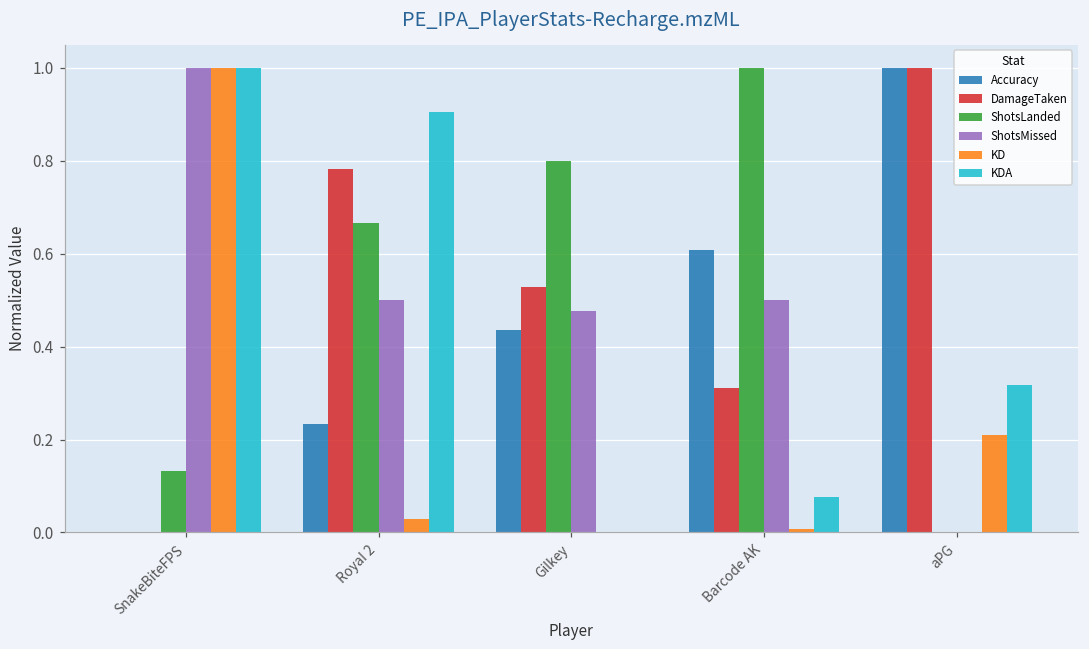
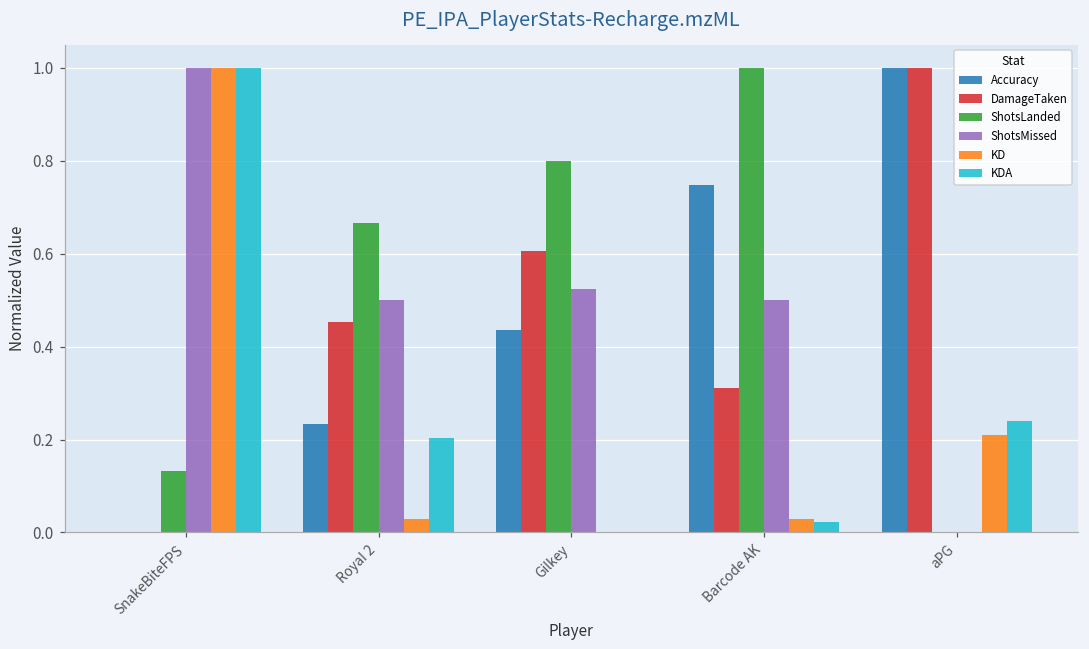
  {
    "Accuracy": {
      "SnakeBiteFPS": 0.00,
      "RoyaI 2": 0.23,
      "Gilkey": 0.44,
-     "Barcode AK": 0.61,
+     "Barcode AK": 0.75,
      "aPG": 1.00
    },
    "DamageTaken": {
      "SnakeBiteFPS": 0.00,
-     "RoyaI 2": 0.78,
-     "Gilkey": 0.53,
+     "RoyaI 2": 0.45,
+     "Gilkey": 0.61,
      "Barcode AK": 0.31,
      "aPG": 1.00
    },
    "ShotsLanded": {
      "SnakeBiteFPS": 0.13,
      "RoyaI 2": 0.67,
      "Gilkey": 0.80,
      "Barcode AK": 1.00,
      "aPG": 0.00
    },
    "ShotsMissed": {
      "SnakeBiteFPS": 1.00,
      "RoyaI 2": 0.50,
-     "Gilkey": 0.48,
+     "Gilkey": 0.52,
      "Barcode AK": 0.50,
      "aPG": 0.00
    },
    "KD": {
      "SnakeBiteFPS": 1.00,
      "RoyaI 2": 0.03,
      "Gilkey": 0.00,
-     "Barcode AK": 0.01,
+     "Barcode AK": 0.03,
      "aPG": 0.21
    },
    "KDA": {
      "SnakeBiteFPS": 1.00,
-     "RoyaI 2": 0.91,
+     "RoyaI 2": 0.20,
      "Gilkey": 0.00,
-     "Barcode AK": 0.08,
-     "aPG": 0.32
+     "Barcode AK": 0.02,
+     "aPG": 0.24
    }
  }
